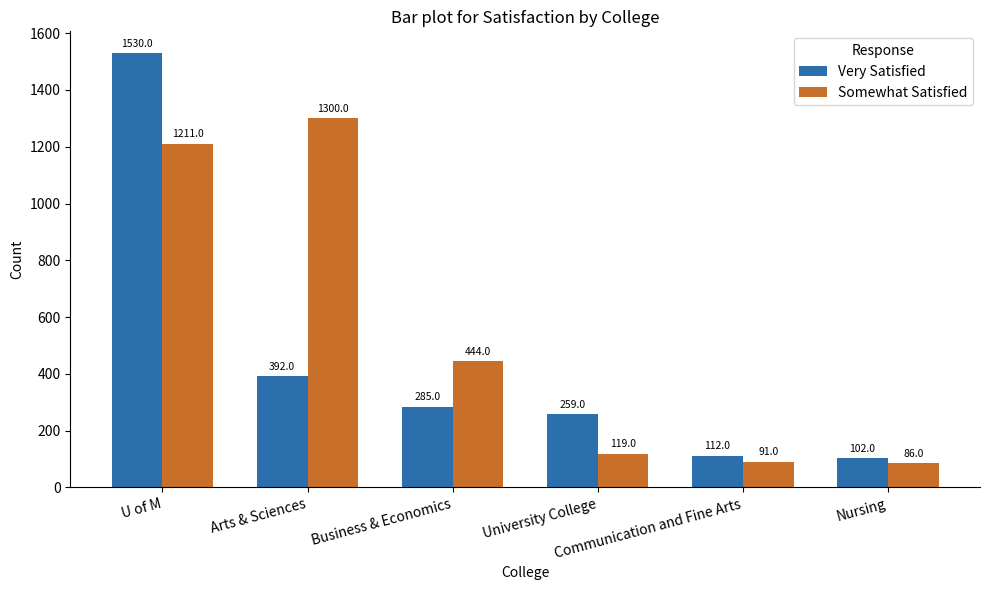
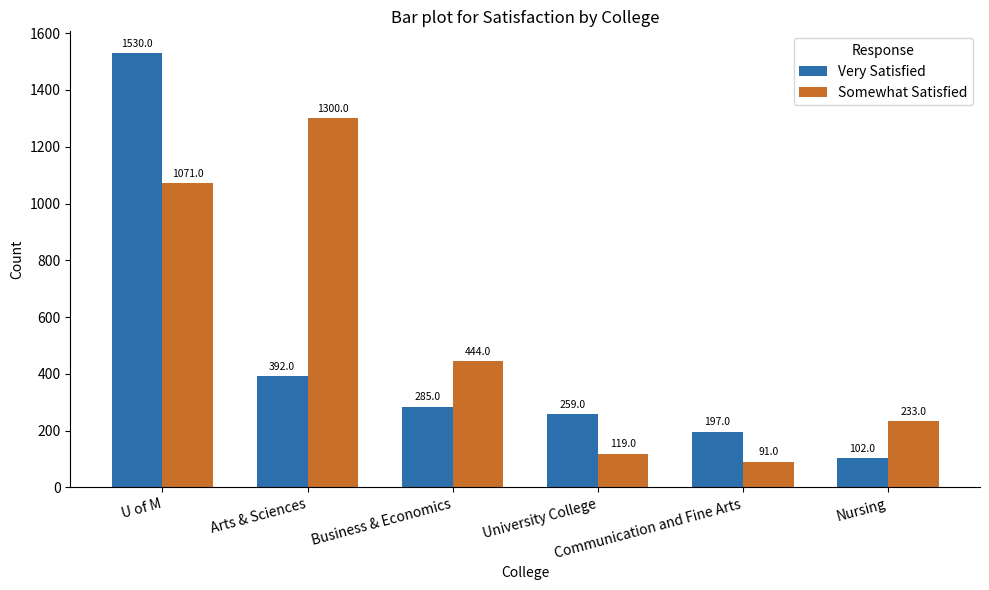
  {
    "Very Satisfied": {
      "U of M": 1530.0,
      "Arts & Sciences": 392.0,
      "Business & Economics": 285.0,
      "University College": 259.0,
-     "Communication and Fine Arts": 112.0,
+     "Communication and Fine Arts": 197.0,
      "Nursing": 102.0
    },
    "Somewhat Satisfied": {
-     "U of M": 1211.0,
+     "U of M": 1071.0,
      "Arts & Sciences": 1300.0,
      "Business & Economics": 444.0,
      "University College": 119.0,
      "Communication and Fine Arts": 91.0,
-     "Nursing": 86.0
+     "Nursing": 233.0
    }
  }
